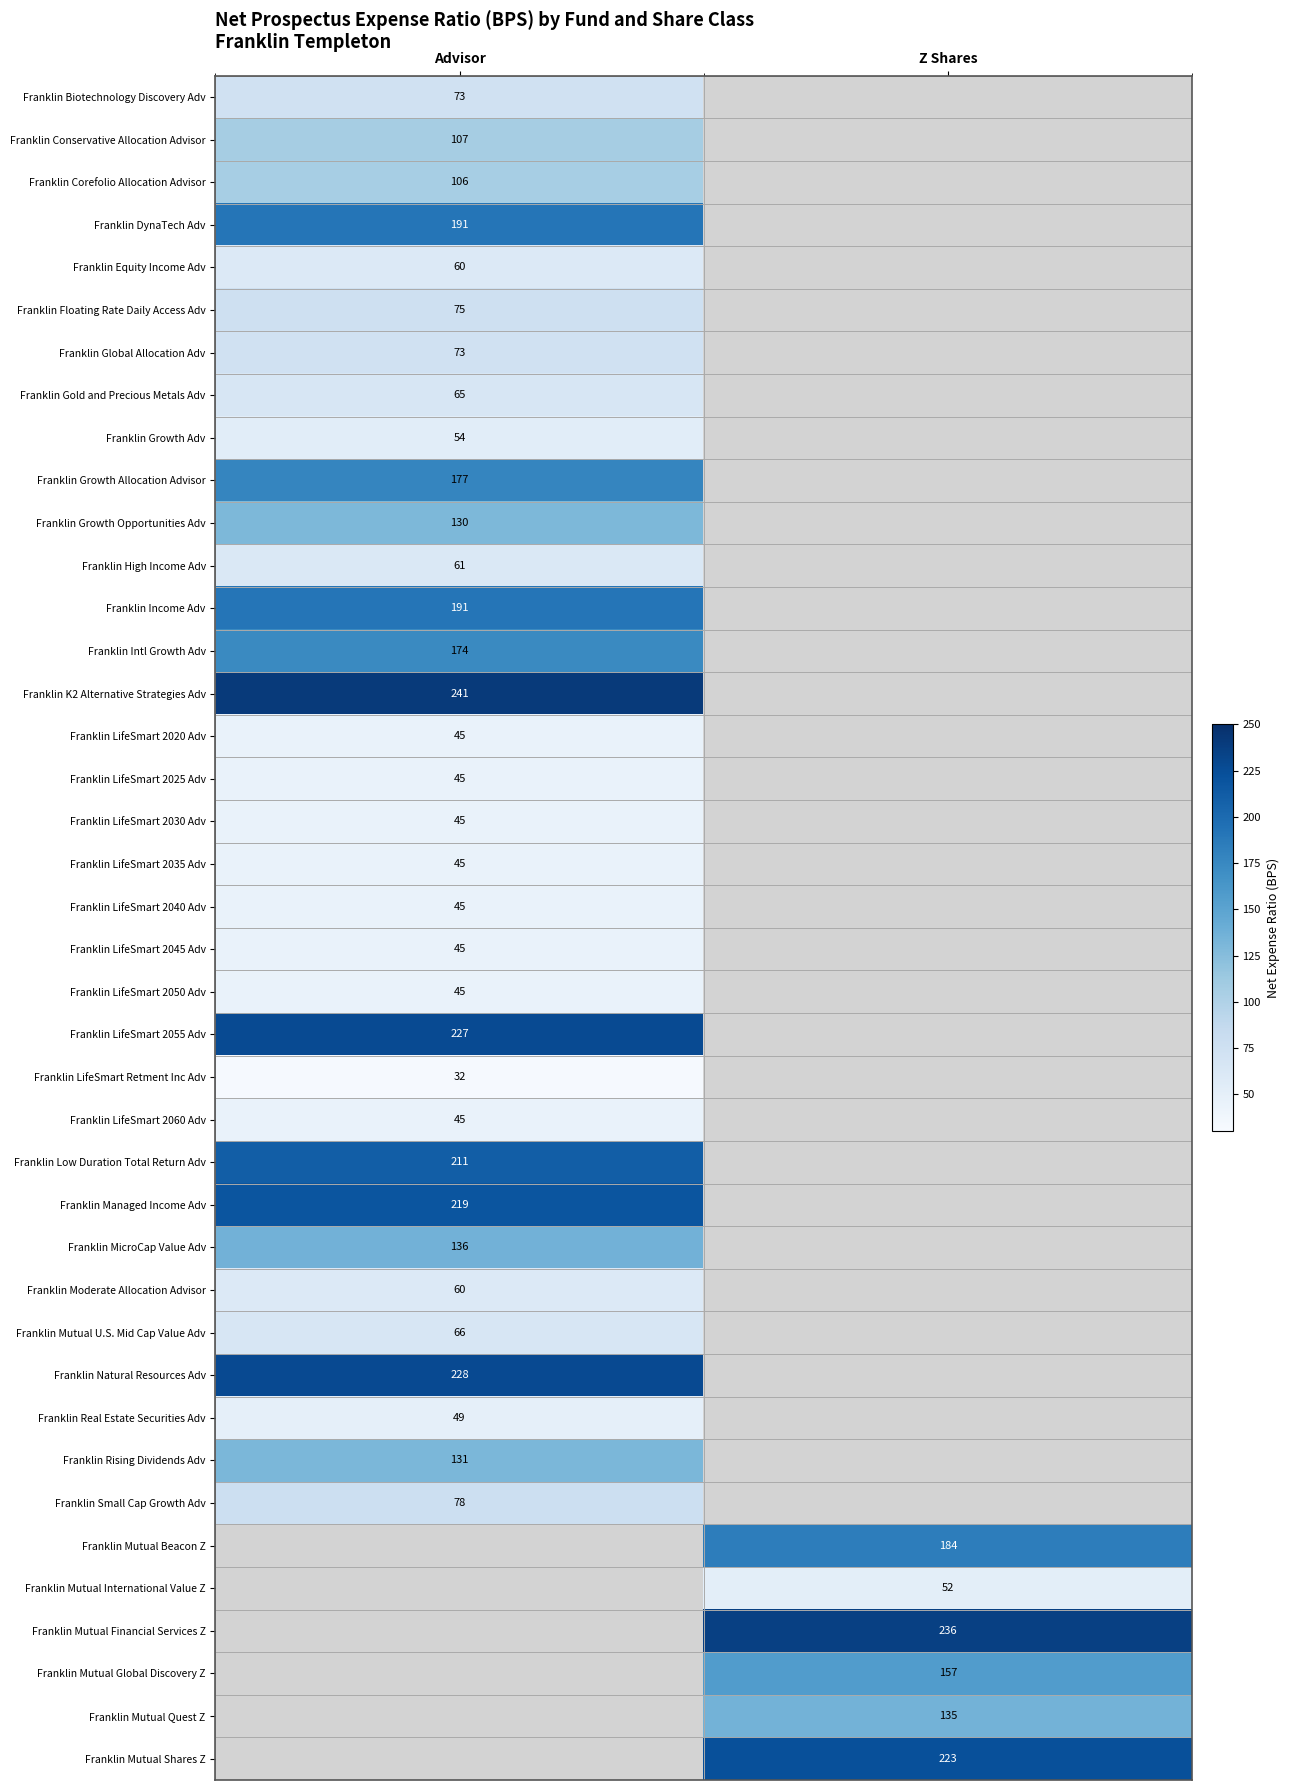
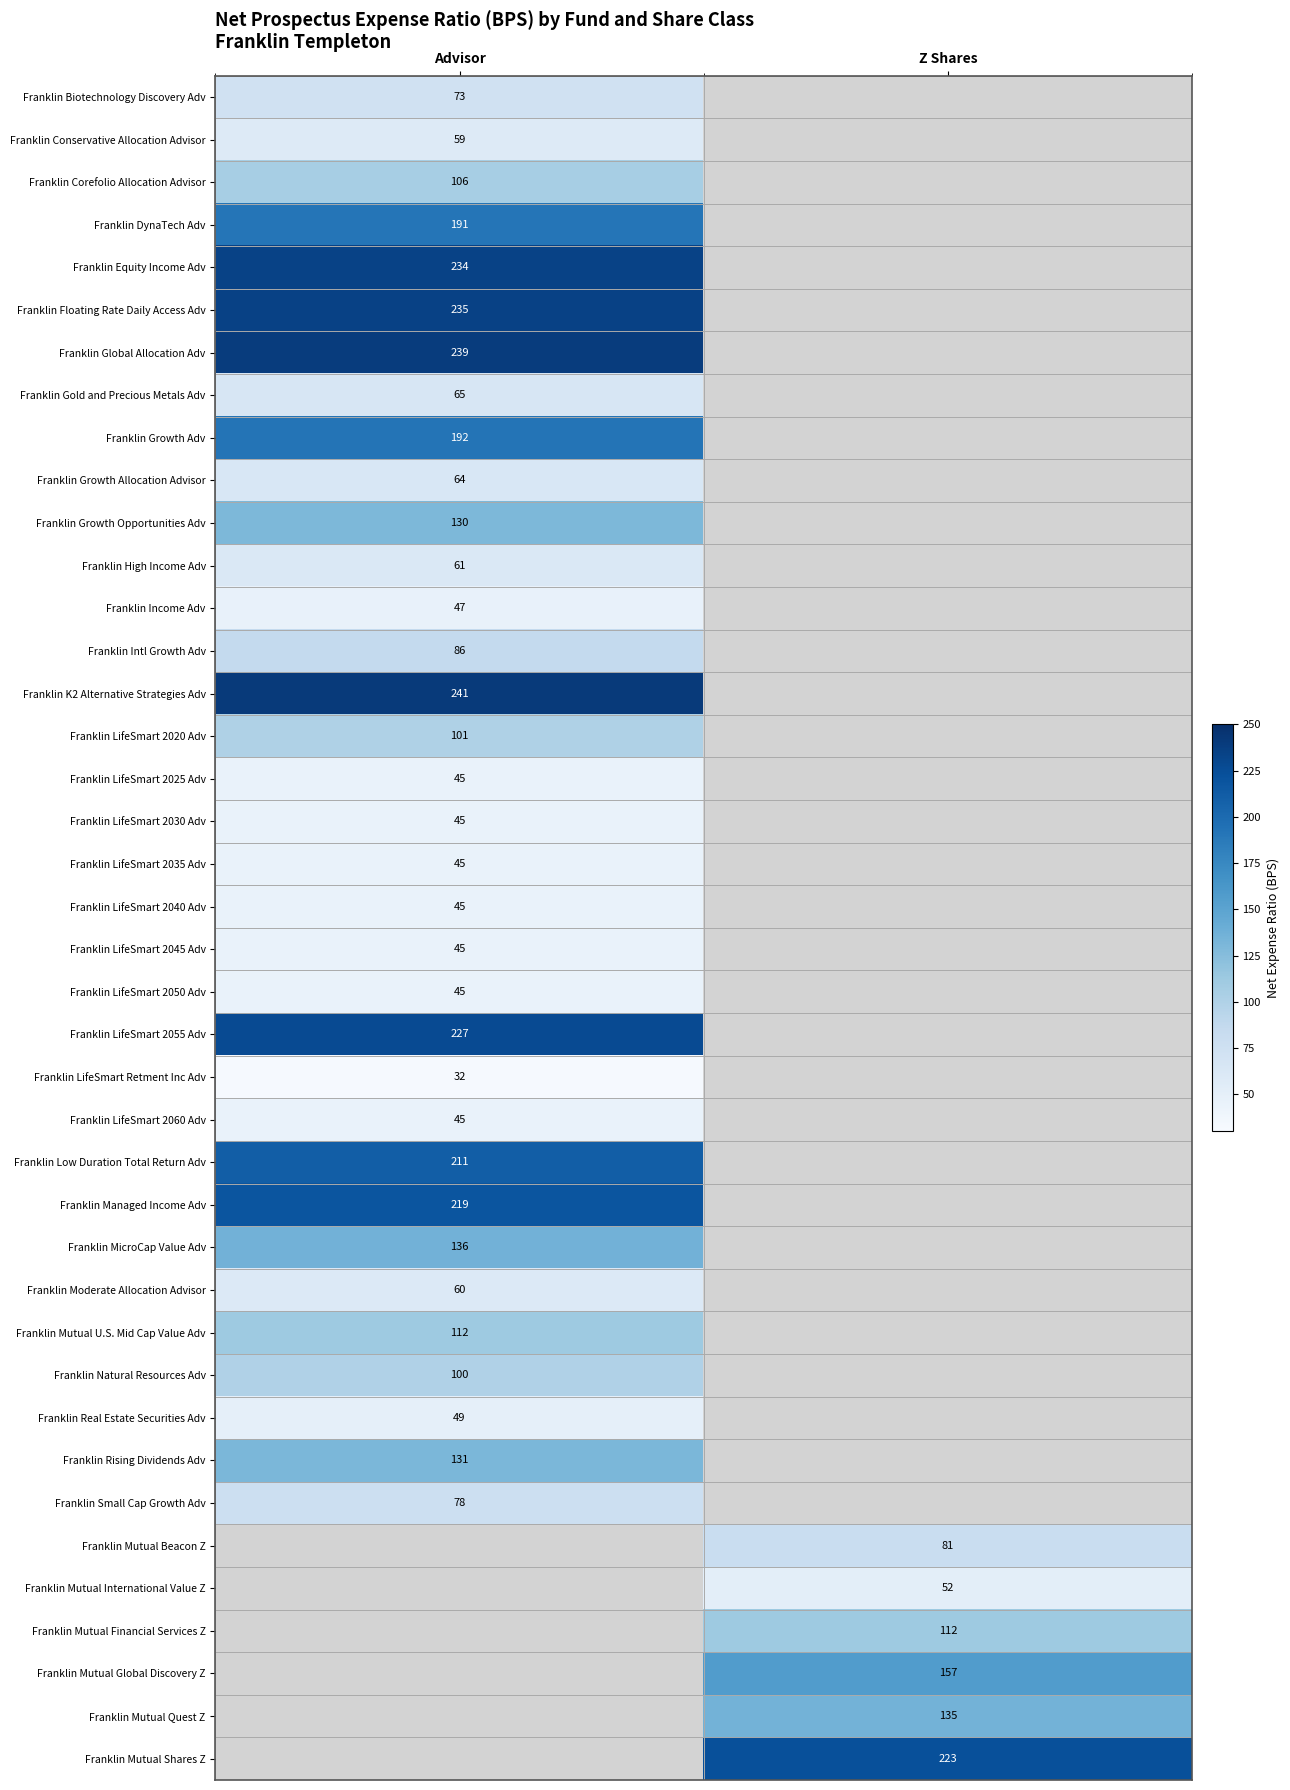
  {
    "Franklin Biotechnology Discovery Adv": {
      "Advisor": 73
    },
    "Franklin Conservative Allocation Advisor": {
-     "Advisor": 107
+     "Advisor": 59
    },
    "Franklin Corefolio Allocation Advisor": {
      "Advisor": 106
    },
    "Franklin DynaTech Adv": {
      "Advisor": 191
    },
    "Franklin Equity Income Adv": {
-     "Advisor": 60
+     "Advisor": 234
    },
    "Franklin Floating Rate Daily Access Adv": {
-     "Advisor": 75
+     "Advisor": 235
    },
    "Franklin Global Allocation Adv": {
-     "Advisor": 73
+     "Advisor": 239
    },
    "Franklin Gold and Precious Metals Adv": {
      "Advisor": 65
    },
    "Franklin Growth Adv": {
-     "Advisor": 54
+     "Advisor": 192
    },
    "Franklin Growth Allocation Advisor": {
-     "Advisor": 177
+     "Advisor": 64
    },
    "Franklin Growth Opportunities Adv": {
      "Advisor": 130
    },
    "Franklin High Income Adv": {
      "Advisor": 61
    },
    "Franklin Income Adv": {
-     "Advisor": 191
+     "Advisor": 47
    },
    "Franklin Intl Growth Adv": {
-     "Advisor": 174
+     "Advisor": 86
    },
    "Franklin K2 Alternative Strategies Adv": {
      "Advisor": 241
    },
    "Franklin LifeSmart 2020 Adv": {
-     "Advisor": 45
+     "Advisor": 101
    },
    "Franklin LifeSmart 2025 Adv": {
      "Advisor": 45
    },
    "Franklin LifeSmart 2030 Adv": {
      "Advisor": 45
    },
    "Franklin LifeSmart 2035 Adv": {
      "Advisor": 45
    },
    "Franklin LifeSmart 2040 Adv": {
      "Advisor": 45
    },
    "Franklin LifeSmart 2045 Adv": {
      "Advisor": 45
    },
    "Franklin LifeSmart 2050 Adv": {
      "Advisor": 45
    },
    "Franklin LifeSmart 2055 Adv": {
      "Advisor": 227
    },
    "Franklin LifeSmart Retment Inc Adv": {
      "Advisor": 32
    },
    "Franklin LifeSmart 2060 Adv": {
      "Advisor": 45
    },
    "Franklin Low Duration Total Return Adv": {
      "Advisor": 211
    },
    "Franklin Managed Income Adv": {
      "Advisor": 219
    },
    "Franklin MicroCap Value Adv": {
      "Advisor": 136
    },
    "Franklin Moderate Allocation Advisor": {
      "Advisor": 60
    },
    "Franklin Mutual U.S. Mid Cap Value Adv": {
-     "Advisor": 66
+     "Advisor": 112
    },
    "Franklin Natural Resources Adv": {
-     "Advisor": 228
+     "Advisor": 100
    },
    "Franklin Real Estate Securities Adv": {
      "Advisor": 49
    },
    "Franklin Rising Dividends Adv": {
      "Advisor": 131
    },
    "Franklin Small Cap Growth Adv": {
      "Advisor": 78
    },
    "Franklin Mutual Beacon Z": {
-     "Z Shares": 184
+     "Z Shares": 81
    },
    "Franklin Mutual International Value Z": {
      "Z Shares": 52
    },
    "Franklin Mutual Financial Services Z": {
-     "Z Shares": 236
+     "Z Shares": 112
    },
    "Franklin Mutual Global Discovery Z": {
      "Z Shares": 157
    },
    "Franklin Mutual Quest Z": {
      "Z Shares": 135
    },
    "Franklin Mutual Shares Z": {
      "Z Shares": 223
    }
  }
